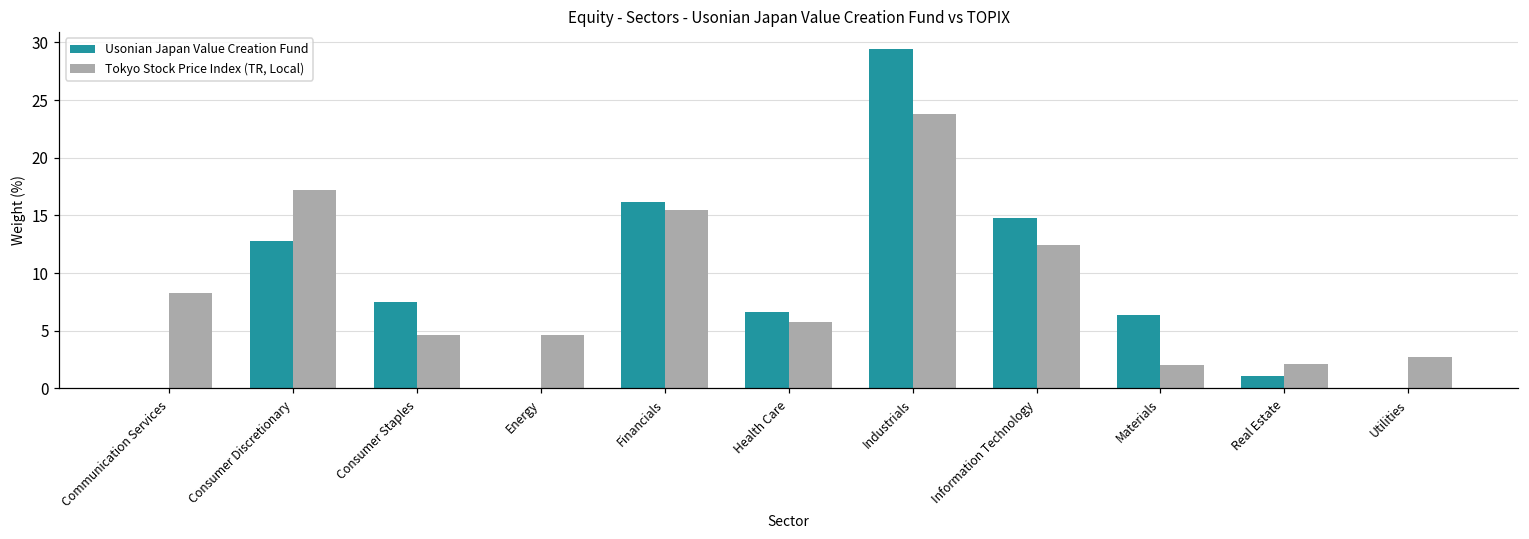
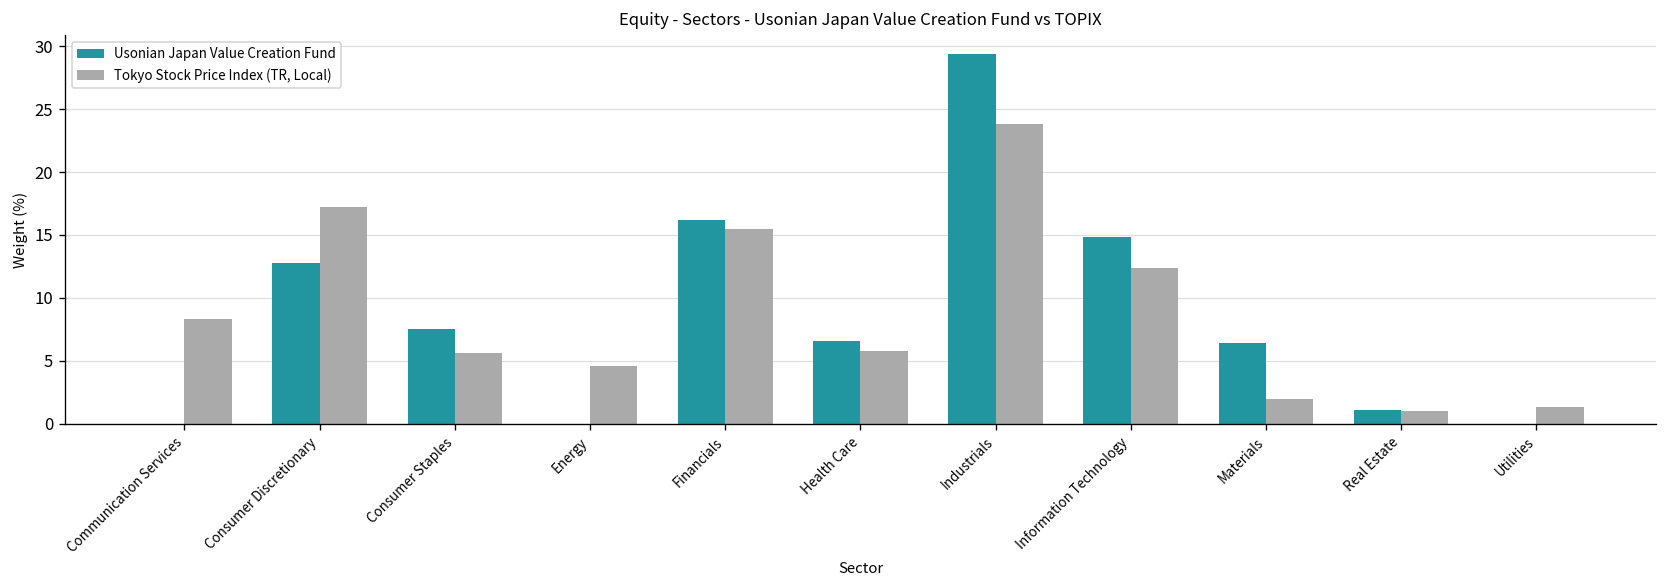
  {
    "Usonian Japan Value Creation Fund": {
      "Communication Services": 0.0,
      "Consumer Discretionary": 12.8,
      "Consumer Staples": 7.5,
      "Energy": 0.0,
      "Financials": 16.2,
      "Health Care": 6.6,
      "Industrials": 29.4,
      "Information Technology": 14.8,
      "Materials": 6.4,
      "Real Estate": 1.1,
      "Utilities": 0.0
    },
    "Tokyo Stock Price Index (TR, Local)": {
      "Communication Services": 8.3,
      "Consumer Discretionary": 17.2,
-     "Consumer Staples": 4.6,
+     "Consumer Staples": 5.6,
      "Energy": 4.6,
      "Financials": 15.5,
      "Health Care": 5.8,
      "Industrials": 23.8,
      "Information Technology": 12.4,
      "Materials": 2.0,
-     "Real Estate": 2.1,
-     "Utilities": 2.7
+     "Real Estate": 1.0,
+     "Utilities": 1.3
    }
  }
